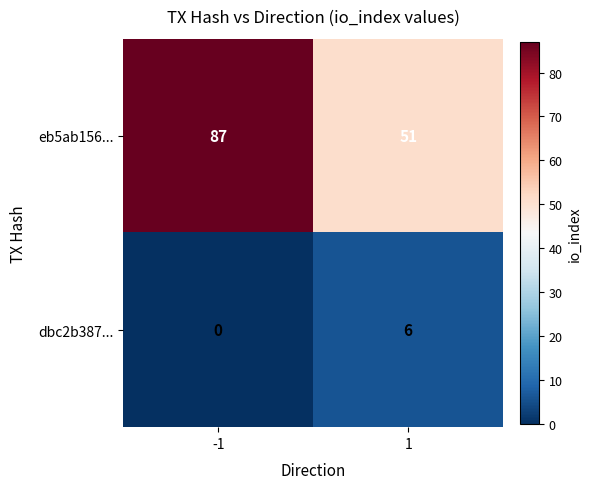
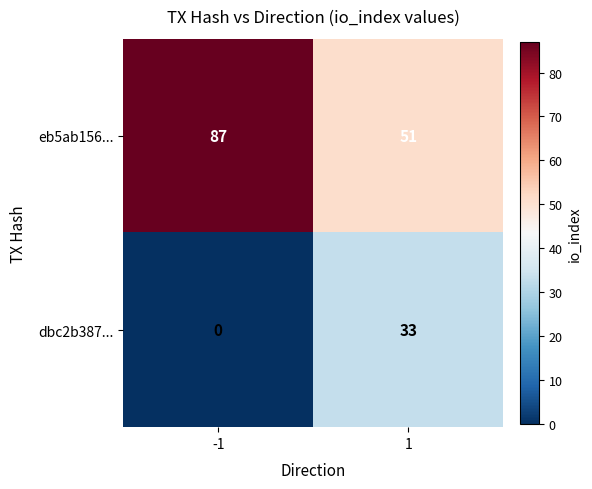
  {
    "eb5ab156...": {
      "-1": 87,
      "1": 51
    },
    "dbc2b387...": {
      "-1": 0,
-     "1": 6
+     "1": 33
    }
  }
